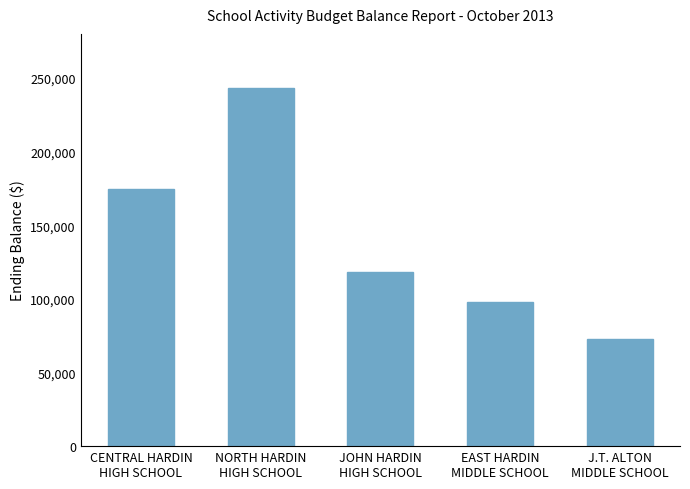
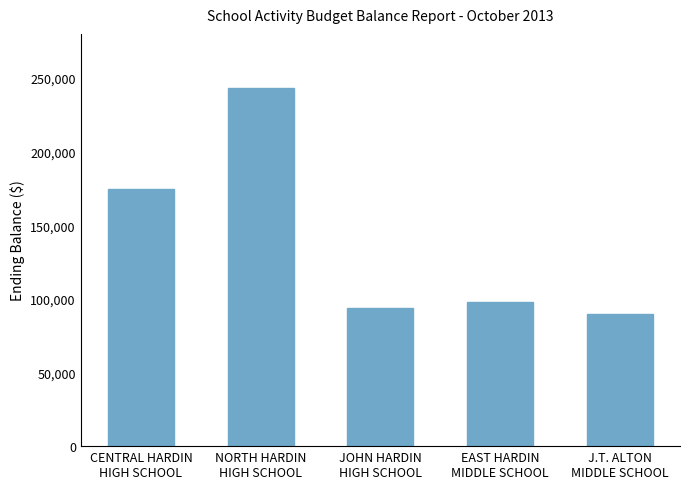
  {
    "CENTRAL HARDIN HIGH SCHOOL": "174,000",
    "NORTH HARDIN HIGH SCHOOL": "243,000",
-   "JOHN HARDIN HIGH SCHOOL": "118,000",
+   "JOHN HARDIN HIGH SCHOOL": "94,000",
    "EAST HARDIN MIDDLE SCHOOL": "98,000",
-   "J.T. ALTON MIDDLE SCHOOL": "73,000"
+   "J.T. ALTON MIDDLE SCHOOL": "90,000"
  }
